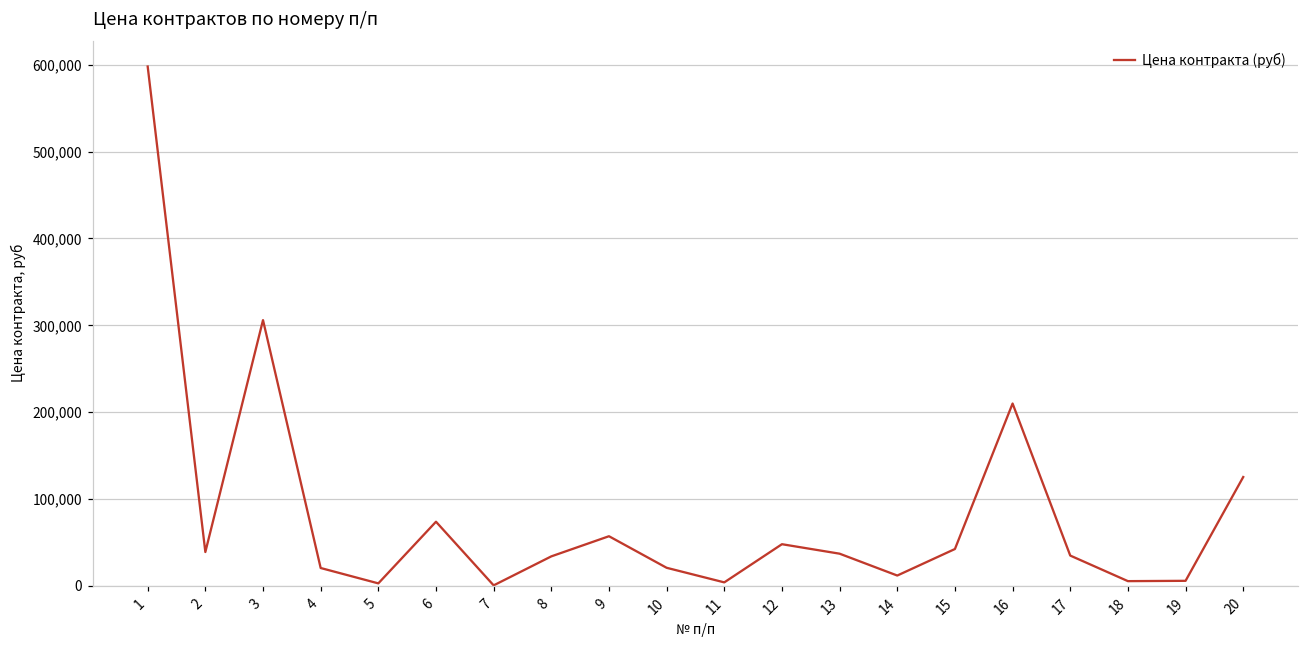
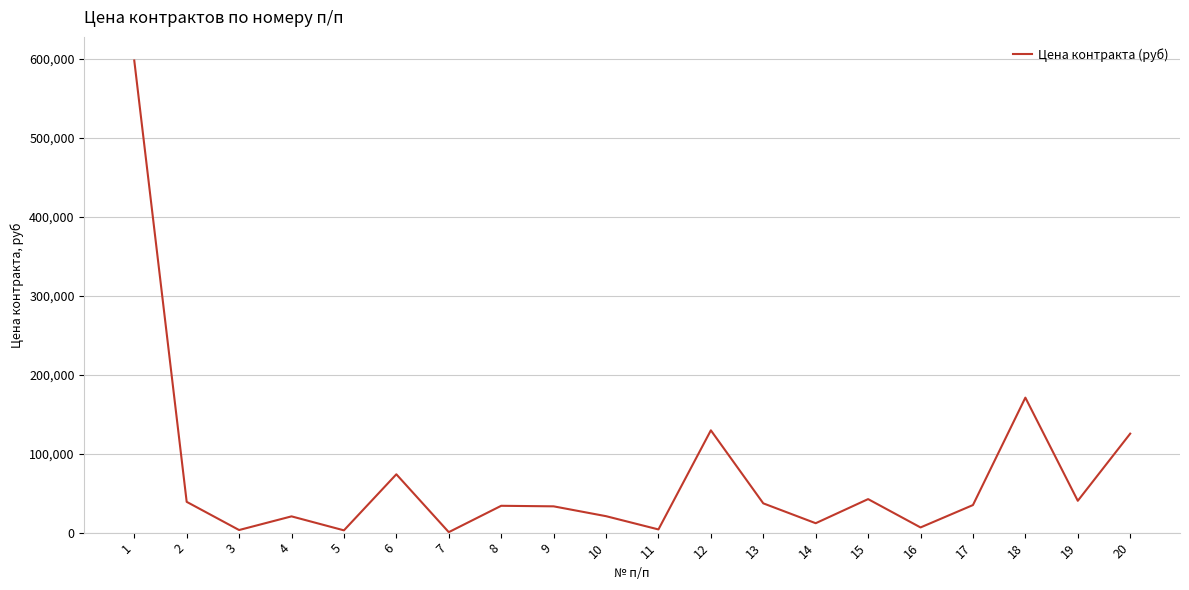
  {
    "1": "600,000",
    "2": "40,000",
-   "3": "310,000",
+   "3": "0",
    "4": "20,000",
    "5": "0",
    "6": "70,000",
    "7": "0",
    "8": "30,000",
-   "9": "60,000",
+   "9": "30,000",
    "10": "20,000",
    "11": "0",
-   "12": "50,000",
+   "12": "130,000",
    "13": "40,000",
    "14": "10,000",
    "15": "40,000",
-   "16": "210,000",
+   "16": "10,000",
    "17": "30,000",
-   "18": "10,000",
-   "19": "10,000",
+   "18": "170,000",
+   "19": "40,000",
    "20": "130,000"
  }
